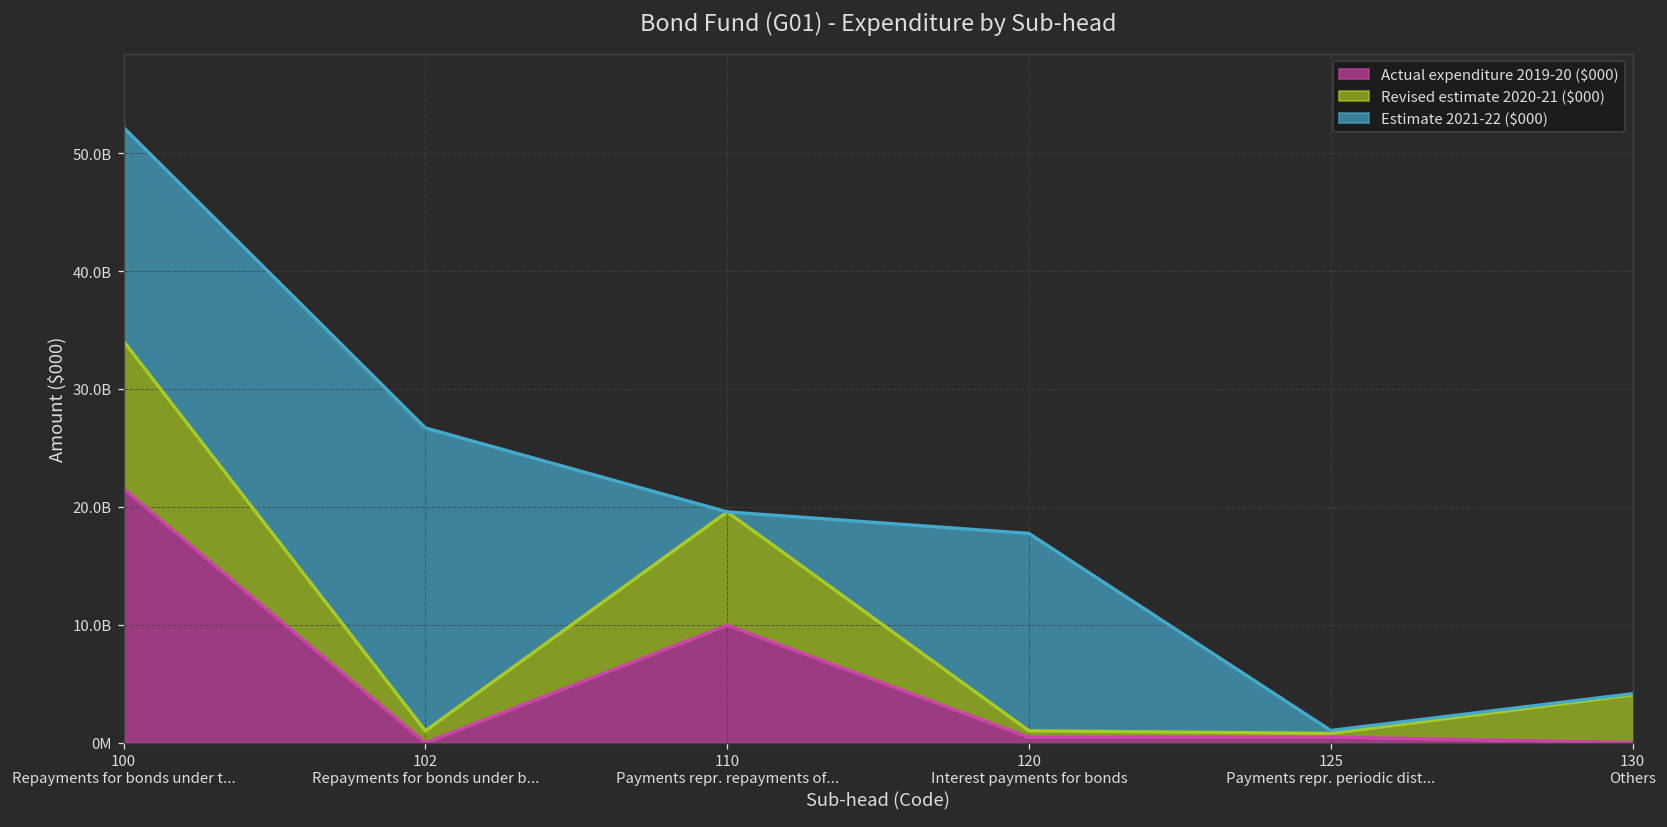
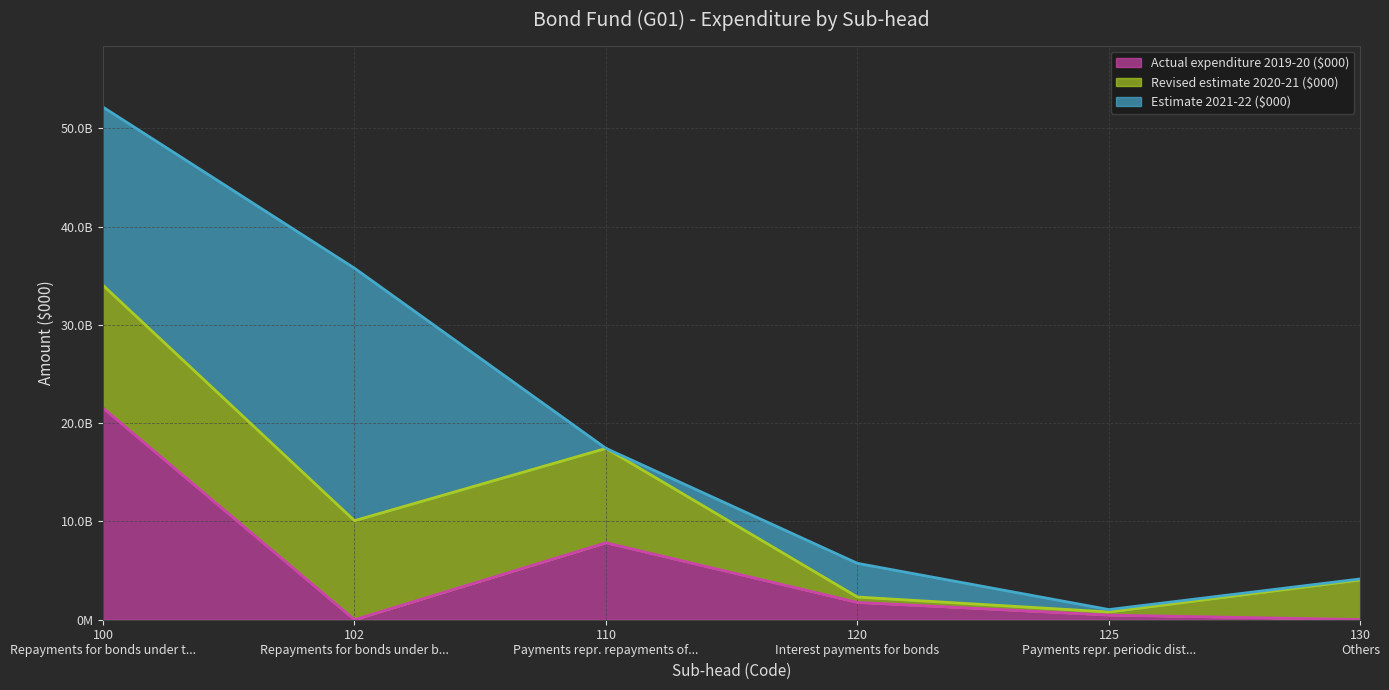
  {
    "Actual expenditure 2019-20 ($000)": {
      "100 Repayments for bonds under t...": 22000000000,
      "102 Repayments for bonds under b...": 0,
-     "110 Payments repr. repayments of...": 10000000000,
-     "120 Interest payments for bonds": 0,
+     "110 Payments repr. repayments of...": 8000000000,
+     "120 Interest payments for bonds": 2000000000,
      "125 Payments repr. periodic dist...": 0,
      "130 Others": 0
    },
    "Revised estimate 2020-21 ($000)": {
      "100 Repayments for bonds under t...": 12000000000,
-     "102 Repayments for bonds under b...": 1000000000,
+     "102 Repayments for bonds under b...": 10000000000,
      "120 Interest payments for bonds": 1000000000
    },
    "Estimate 2021-22 ($000)": {
      "100 Repayments for bonds under t...": 18000000000,
      "102 Repayments for bonds under b...": 26000000000,
-     "120 Interest payments for bonds": 17000000000
+     "120 Interest payments for bonds": 3000000000
    }
  }
